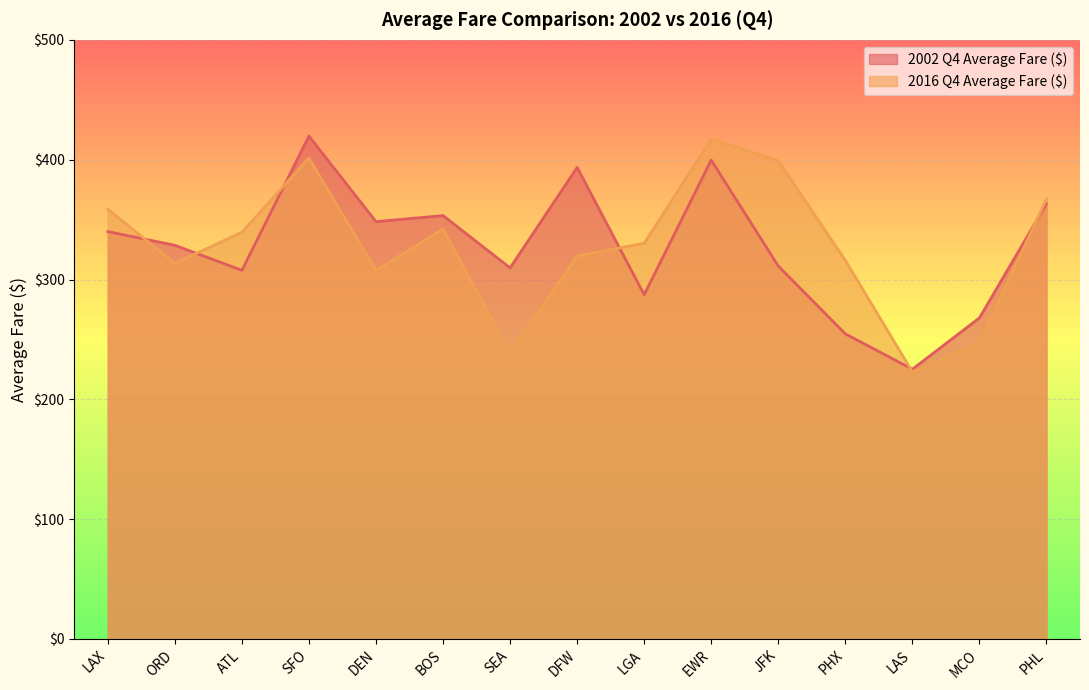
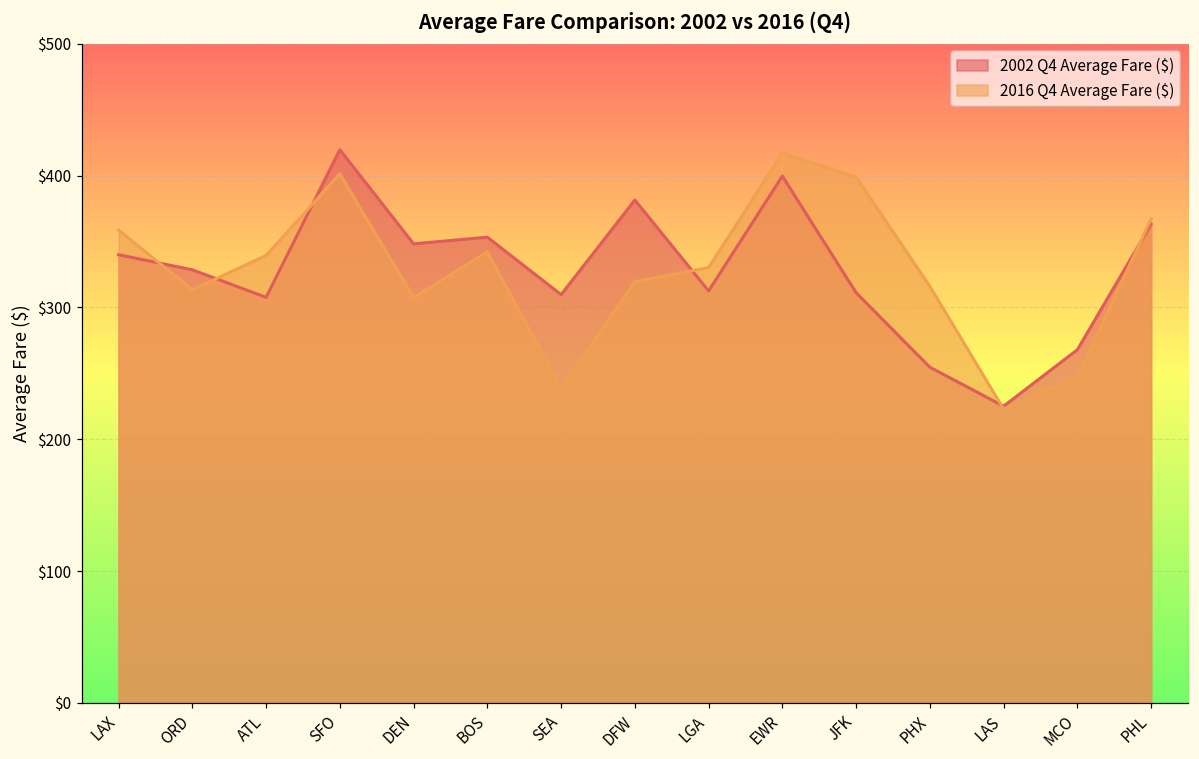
  {
    "2002 Q4 Average Fare ($)": {
      "LAX": "$340",
      "ORD": "$329",
      "ATL": "$308",
      "SFO": "$420",
      "DEN": "$348",
      "BOS": "$353",
      "SEA": "$310",
-     "DFW": "$394",
-     "LGA": "$287",
+     "DFW": "$382",
+     "LGA": "$313",
      "EWR": "$400",
      "JFK": "$311",
      "PHX": "$255",
      "LAS": "$225",
      "MCO": "$268",
      "PHL": "$363"
    },
    "2016 Q4 Average Fare ($)": {
      "LAX": "$359",
      "ORD": "$313",
      "ATL": "$339",
      "SFO": "$401",
      "DEN": "$308",
      "BOS": "$342",
      "SEA": "$238",
      "DFW": "$320",
      "LGA": "$330",
      "EWR": "$417",
      "JFK": "$399",
      "PHX": "$316",
      "LAS": "$223",
      "MCO": "$247",
      "PHL": "$367"
    }
  }
